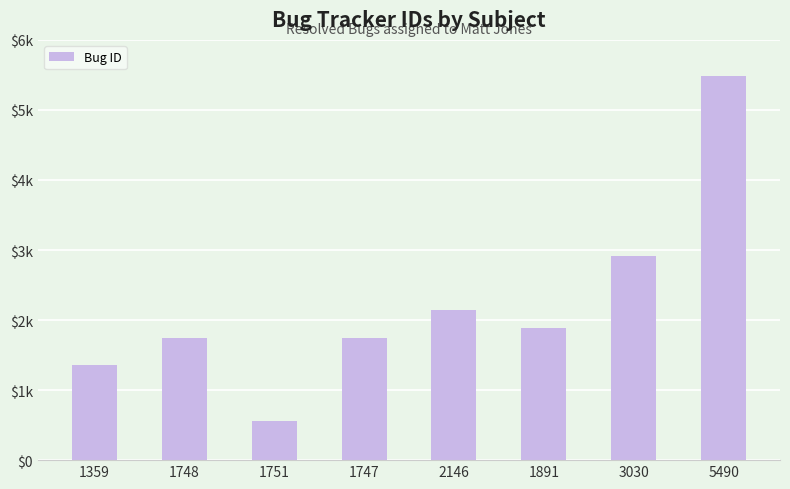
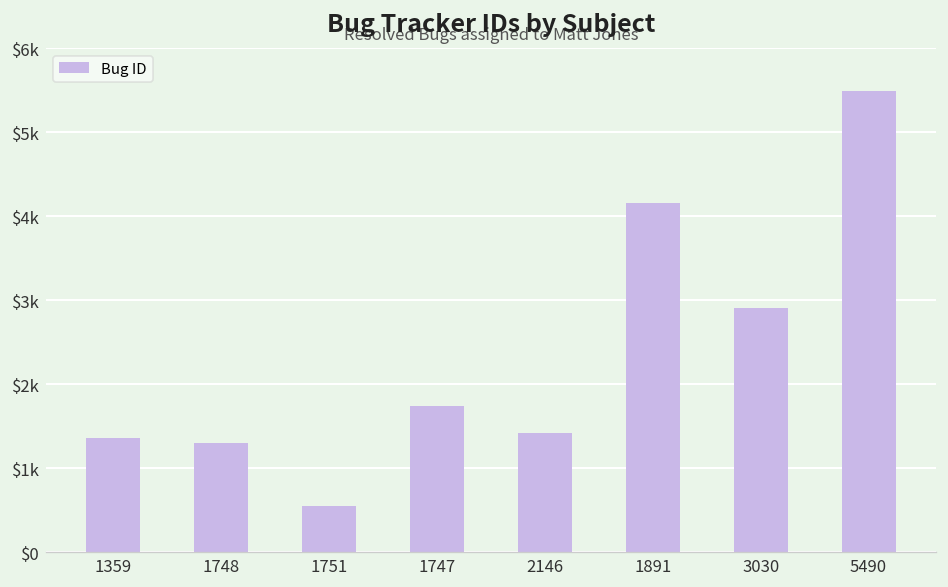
  {
    "1359": "$1400",
-   "1748": "$1700",
+   "1748": "$1300",
    "1751": "$600",
    "1747": "$1700",
-   "2146": "$2100",
-   "1891": "$1900",
+   "2146": "$1400",
+   "1891": "$4200",
    "3030": "$2900",
    "5490": "$5500"
  }
